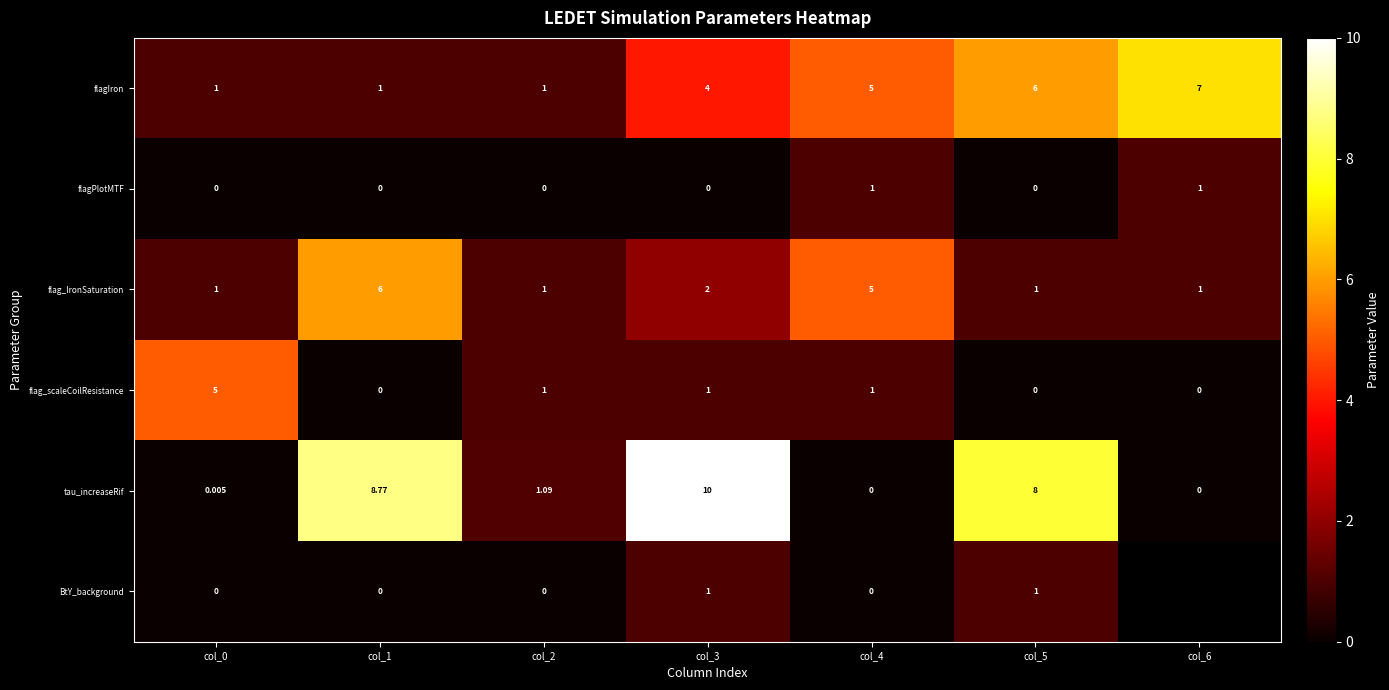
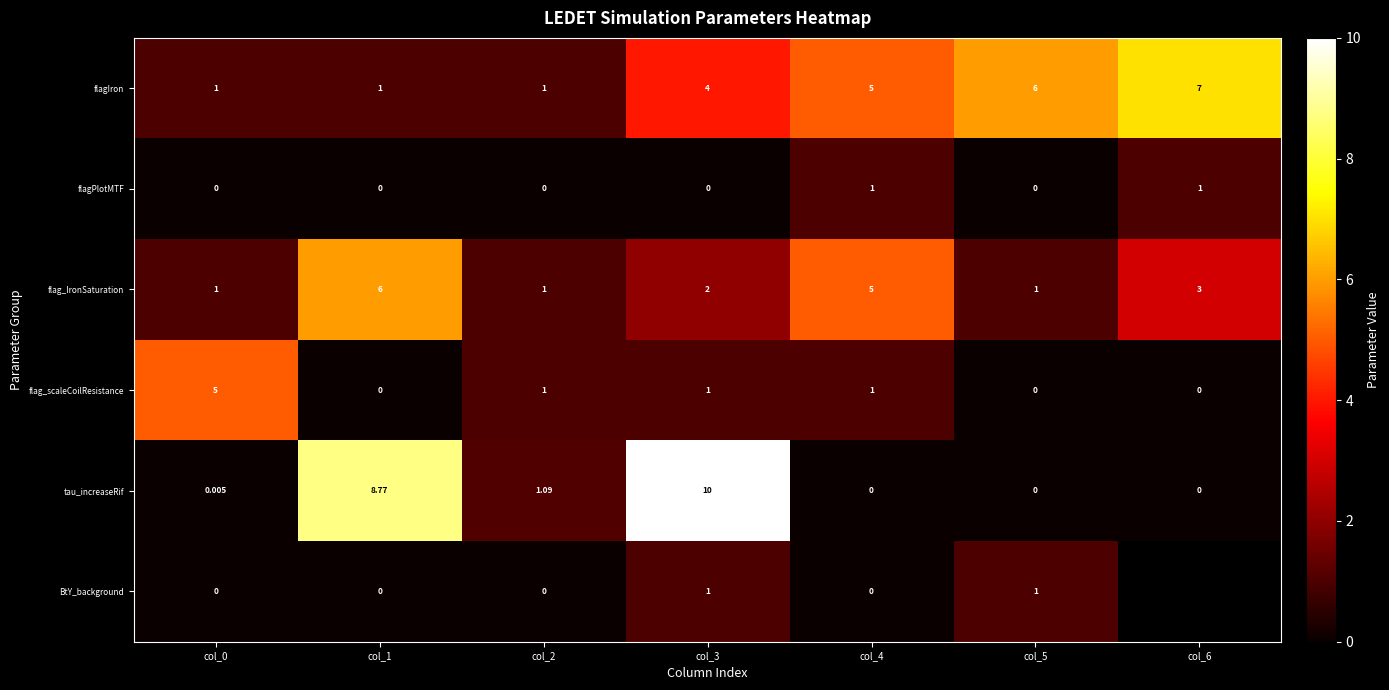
  {
    "flagIron": {
      "col_0": 1,
      "col_1": 1,
      "col_2": 1,
      "col_3": 4,
      "col_4": 5,
      "col_5": 6,
      "col_6": 7
    },
    "flagPlotMTF": {
      "col_0": 0,
      "col_1": 0,
      "col_2": 0,
      "col_3": 0,
      "col_4": 1,
      "col_5": 0,
      "col_6": 1
    },
    "flag_IronSaturation": {
      "col_0": 1,
      "col_1": 6,
      "col_2": 1,
      "col_3": 2,
      "col_4": 5,
      "col_5": 1,
-     "col_6": 1
+     "col_6": 3
    },
    "flag_scaleCoilResistance": {
      "col_0": 5,
      "col_1": 0,
      "col_2": 1,
      "col_3": 1,
      "col_4": 1,
      "col_5": 0,
      "col_6": 0
    },
    "tau_increaseRif": {
      "col_0": 0.005,
      "col_1": 8.77,
      "col_2": 1.09,
      "col_3": 10,
      "col_4": 0,
-     "col_5": 8,
+     "col_5": 0,
      "col_6": 0
    },
    "BtY_background": {
      "col_0": 0,
      "col_1": 0,
      "col_2": 0,
      "col_3": 1,
      "col_4": 0,
      "col_5": 1
    }
  }
